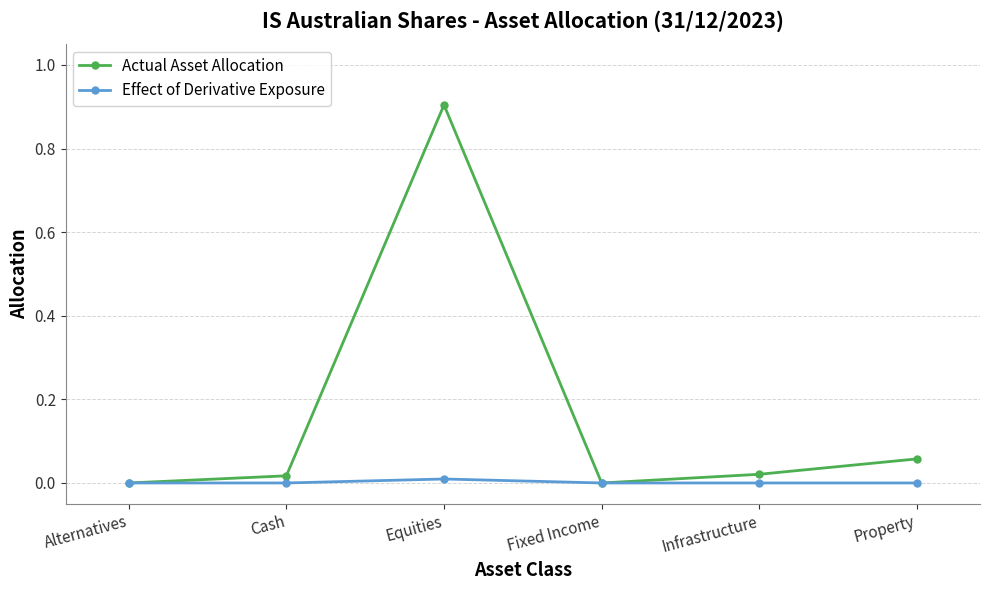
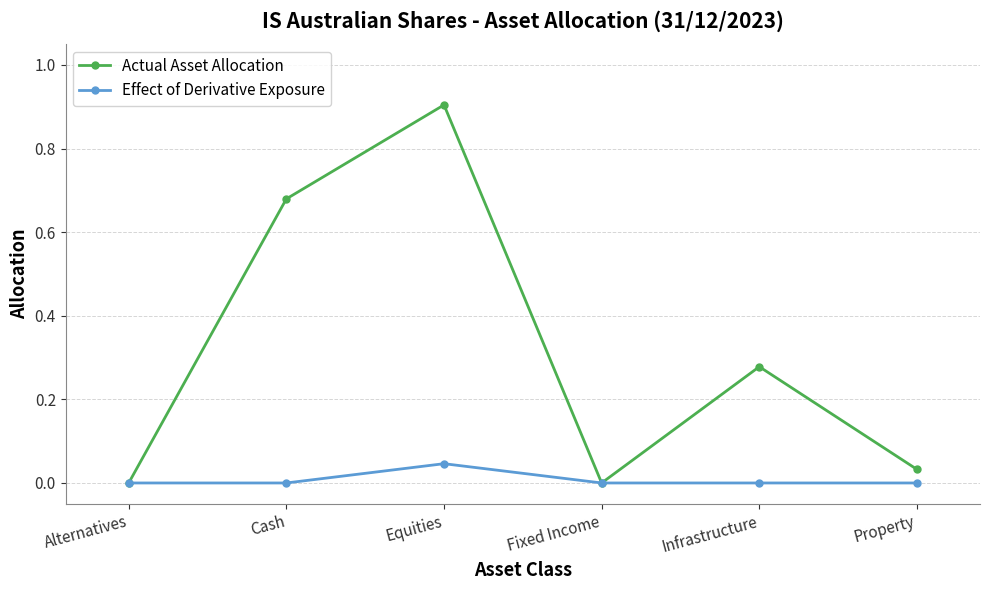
  {
    "Actual Asset Allocation": {
-     "Cash": 0.02,
+     "Cash": 0.68,
      "Equities": 0.90,
-     "Infrastructure": 0.02,
-     "Property": 0.06
+     "Infrastructure": 0.28,
+     "Property": 0.03
    },
    "Effect of Derivative Exposure": {
      "Cash": 0.00,
-     "Equities": 0.01,
+     "Equities": 0.05,
      "Infrastructure": 0.00,
      "Property": 0.00
    }
  }
